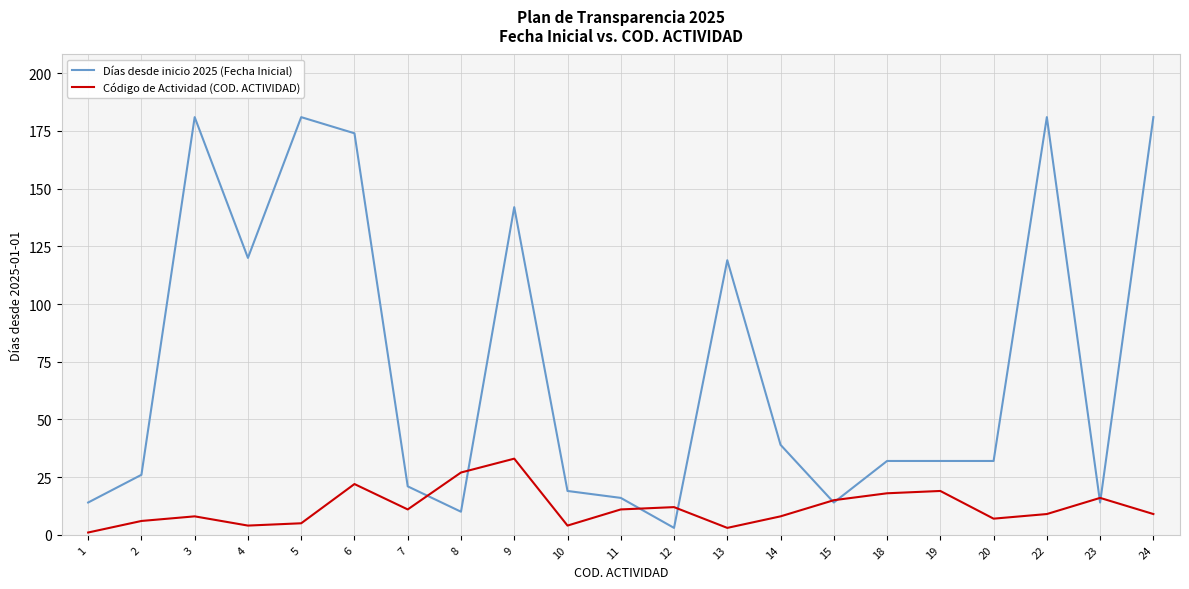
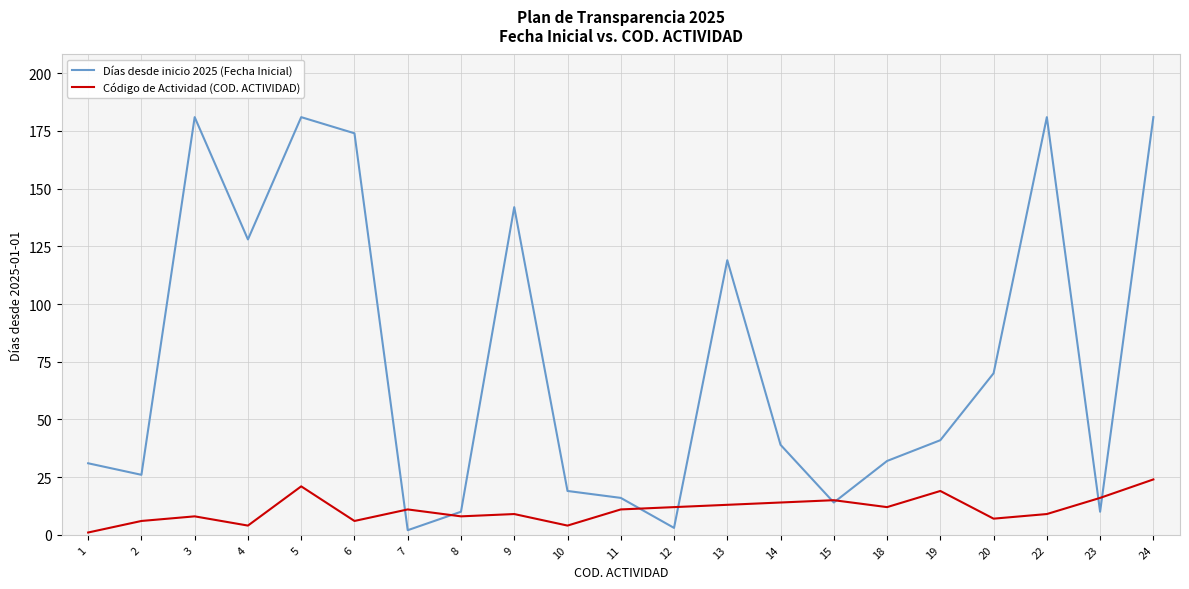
  {
    "Días desde inicio 2025 (Fecha Inicial)": {
-     "1": 14,
+     "1": 31,
      "2": 26,
      "3": 181,
-     "4": 120,
+     "4": 128,
      "5": 181,
      "6": 174,
-     "7": 21,
+     "7": 2,
      "8": 10,
      "9": 142,
      "10": 19,
      "11": 16,
      "12": 3,
      "13": 119,
      "14": 39,
      "18": 32,
-     "19": 32,
-     "20": 32,
+     "19": 41,
+     "20": 70,
      "22": 181,
-     "23": 14,
+     "23": 10,
      "24": 181
    },
    "Código de Actividad (COD. ACTIVIDAD)": {
      "1": 1,
      "2": 6,
      "3": 8,
      "4": 4,
-     "5": 5,
-     "6": 22,
+     "5": 21,
+     "6": 6,
      "7": 11,
-     "8": 27,
-     "9": 33,
+     "8": 8,
+     "9": 9,
      "10": 4,
      "11": 11,
      "12": 12,
-     "13": 3,
-     "14": 8,
-     "18": 18,
+     "13": 13,
+     "14": 14,
+     "18": 12,
      "19": 19,
      "20": 7,
      "22": 9,
      "23": 16,
-     "24": 9
+     "24": 24
    }
  }
